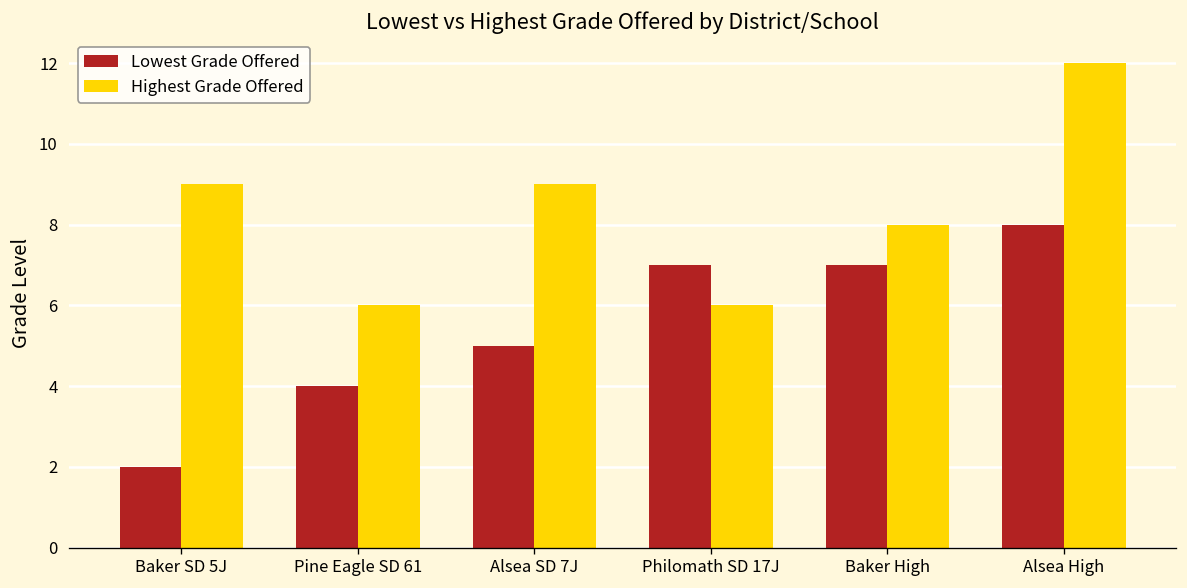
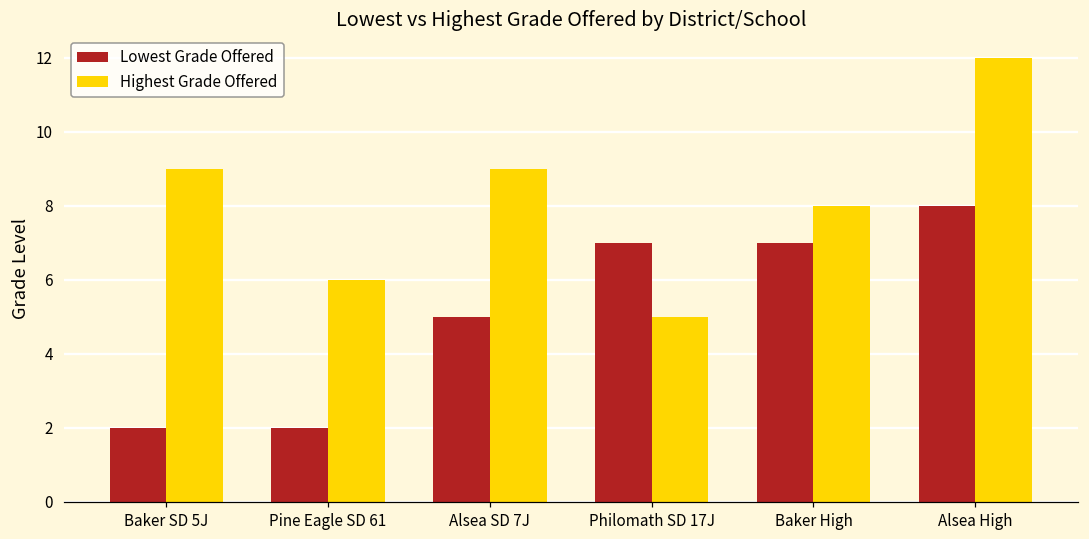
  {
    "Lowest Grade Offered": {
      "Baker SD 5J": 2,
-     "Pine Eagle SD 61": 4,
+     "Pine Eagle SD 61": 2,
      "Alsea SD 7J": 5,
      "Philomath SD 17J": 7,
      "Baker High": 7,
      "Alsea High": 8
    },
    "Highest Grade Offered": {
      "Baker SD 5J": 9,
      "Pine Eagle SD 61": 6,
      "Alsea SD 7J": 9,
-     "Philomath SD 17J": 6,
+     "Philomath SD 17J": 5,
      "Baker High": 8,
      "Alsea High": 12
    }
  }
